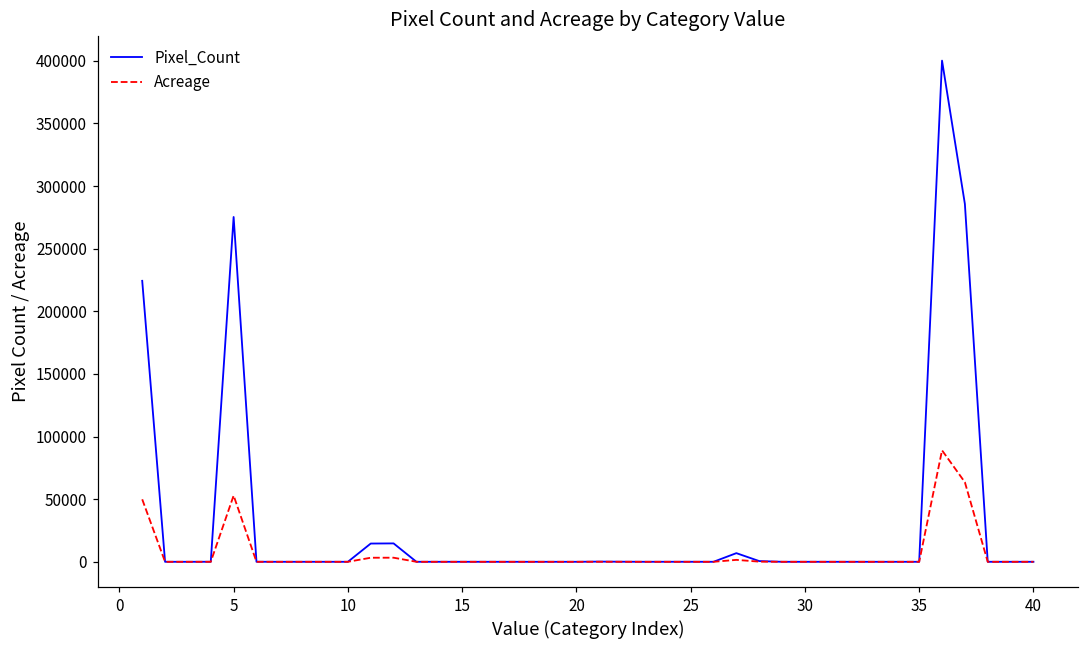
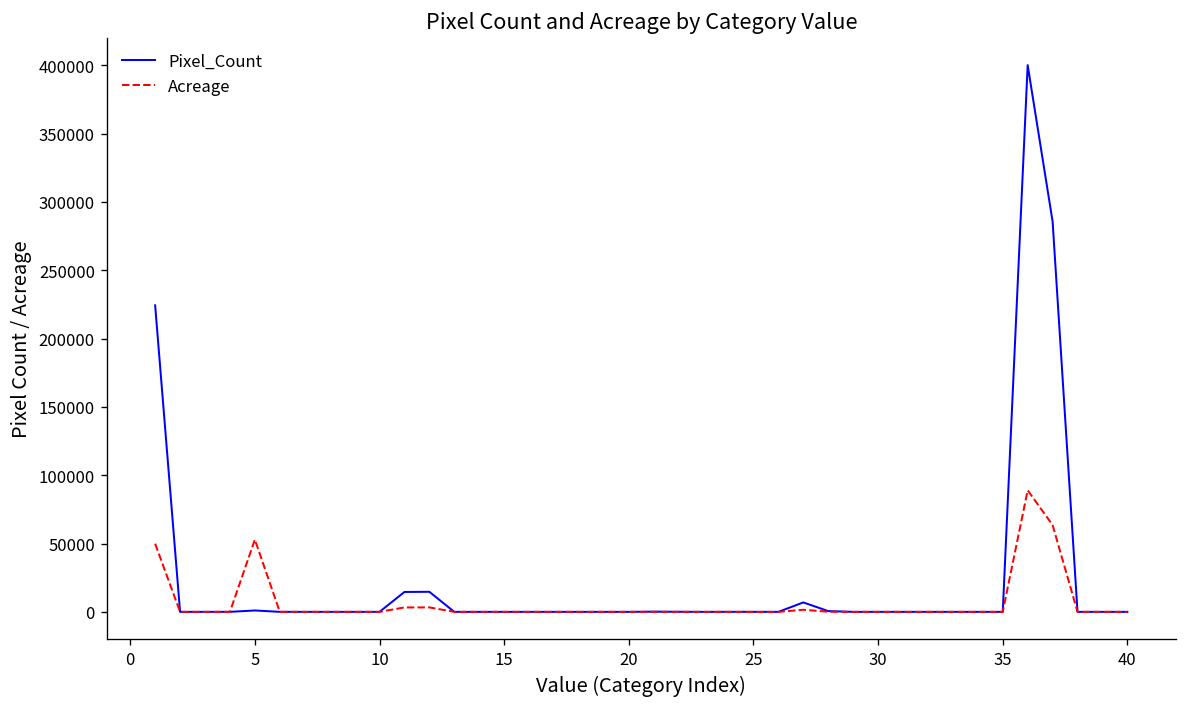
  {
    "Pixel_Count": {
-     "5": 275000
+     "5": 1000
    },
    "Acreage": {
      "5": 53000
    }
  }
